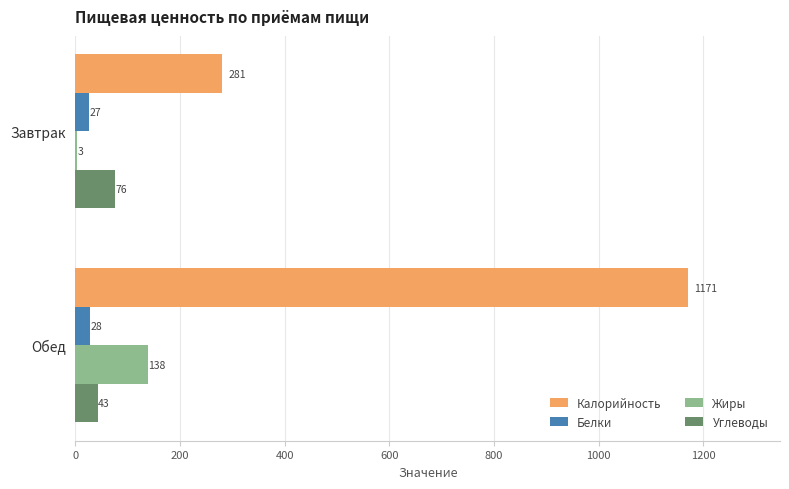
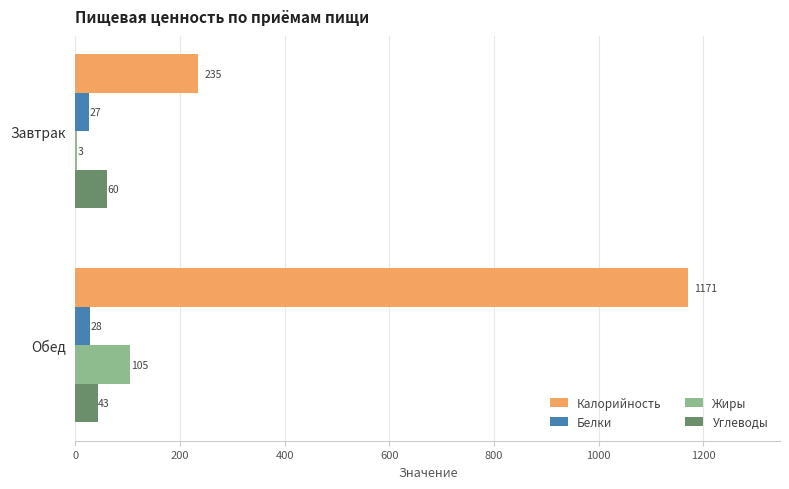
  {
    "Калорийность": {
-     "Завтрак": 281,
+     "Завтрак": 235,
      "Обед": 1171
    },
    "Белки": {
      "Завтрак": 27,
      "Обед": 28
    },
    "Жиры": {
      "Завтрак": 3,
-     "Обед": 138
+     "Обед": 105
    },
    "Углеводы": {
-     "Завтрак": 76,
+     "Завтрак": 60,
      "Обед": 43
    }
  }
